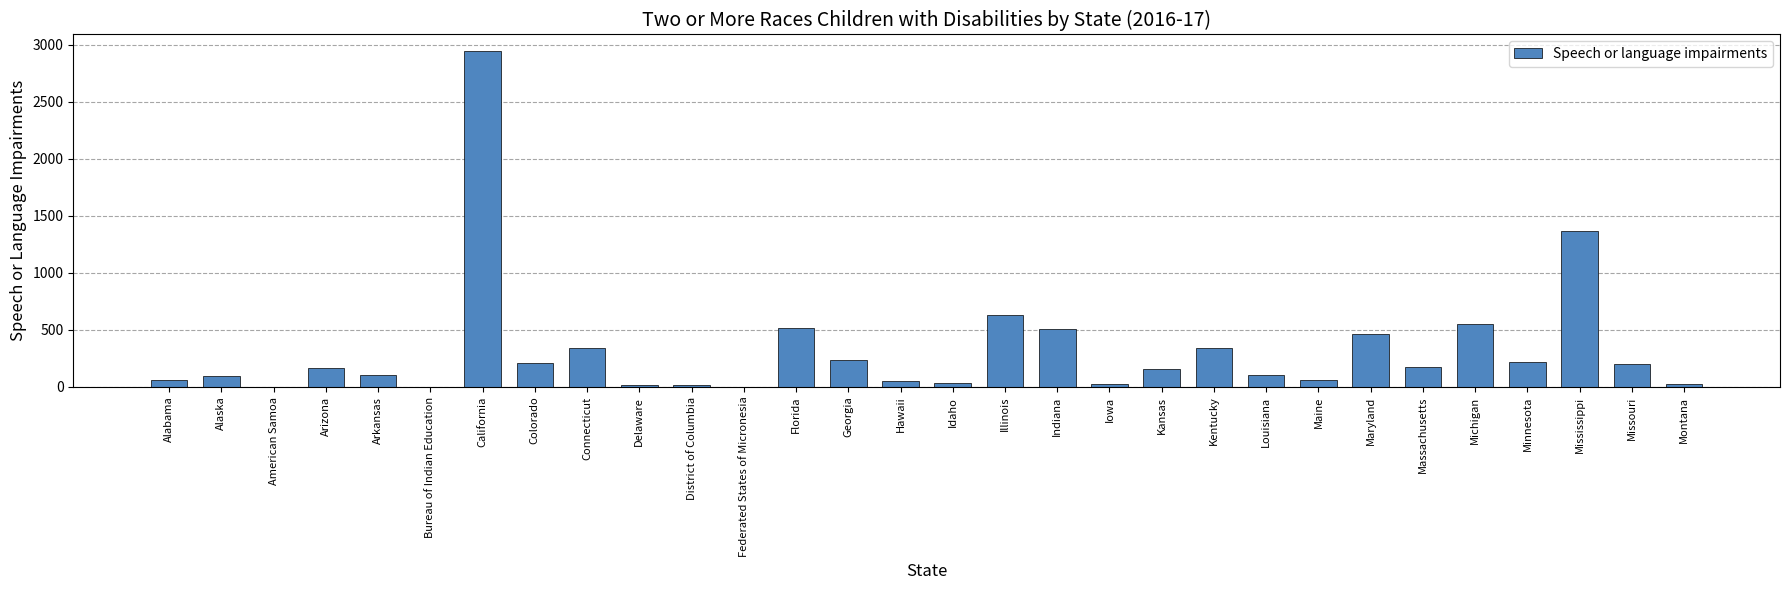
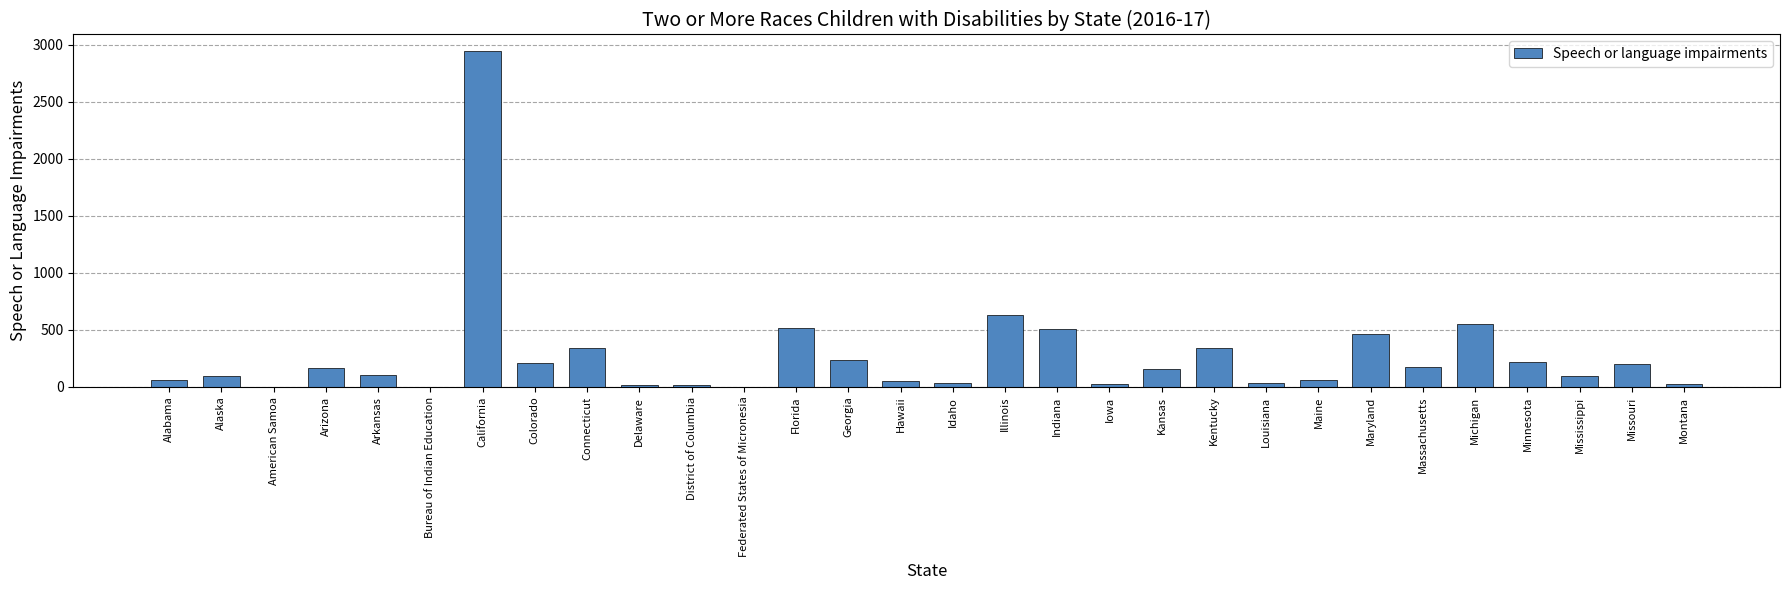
  {
    "Alabama": 60,
    "Alaska": 100,
    "American Samoa": 0,
    "Arizona": 170,
    "Arkansas": 100,
    "Bureau of Indian Education": 0,
    "California": 2940,
    "Colorado": 210,
    "Connecticut": 340,
    "Federated States of Micronesia": 0,
    "Florida": 520,
    "Georgia": 230,
    "Hawaii": 50,
    "Idaho": 30,
    "Illinois": 630,
    "Indiana": 510,
    "Iowa": 30,
    "Kansas": 150,
    "Kentucky": 340,
-   "Louisiana": 110,
+   "Louisiana": 40,
    "Maine": 60,
    "Maryland": 470,
    "Massachusetts": 170,
    "Michigan": 550,
    "Minnesota": 220,
-   "Mississippi": 1370,
+   "Mississippi": 100,
    "Missouri": 200,
    "Montana": 30
  }
